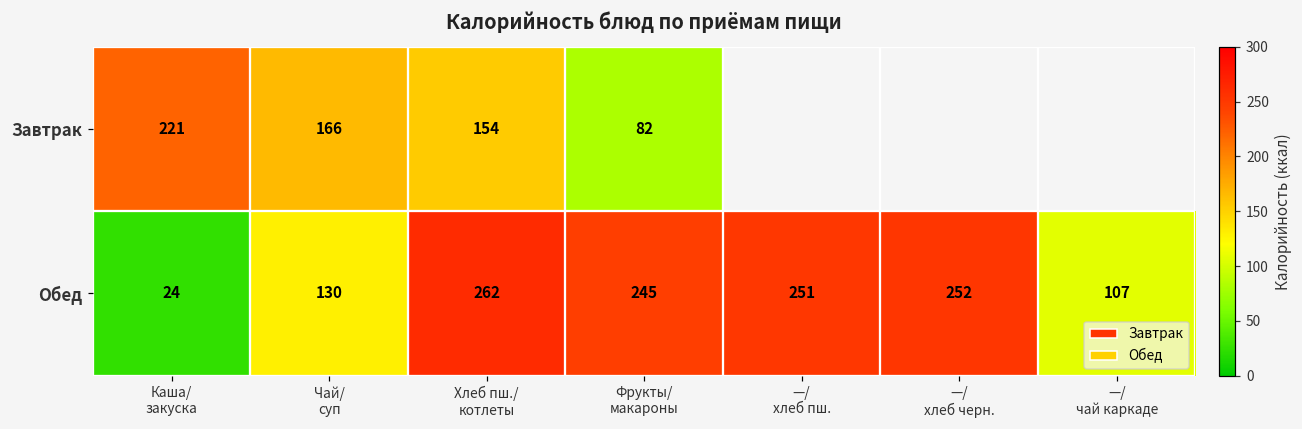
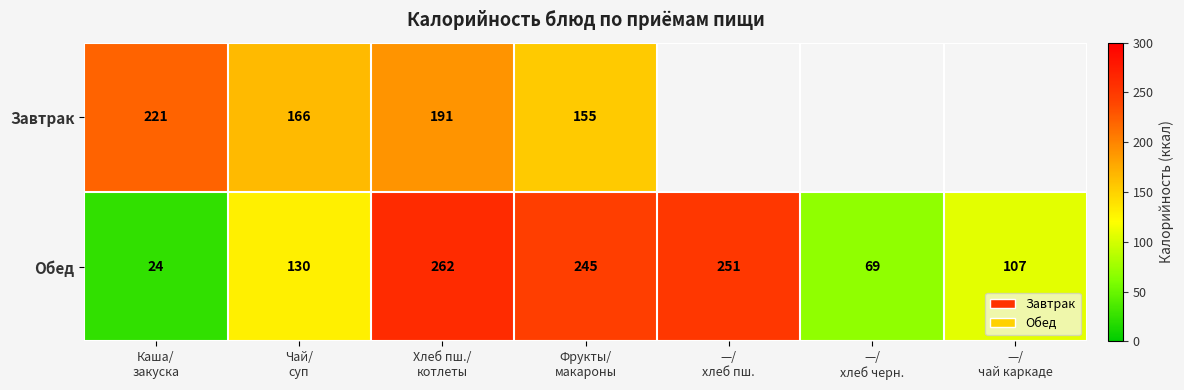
  {
    "Завтрак": {
      "Каша/ закуска": 221,
      "Чай/ суп": 166,
-     "Хлеб пш./ котлеты": 154,
-     "Фрукты/ макароны": 82
+     "Хлеб пш./ котлеты": 191,
+     "Фрукты/ макароны": 155
    },
    "Обед": {
      "Каша/ закуска": 24,
      "Чай/ суп": 130,
      "Хлеб пш./ котлеты": 262,
      "Фрукты/ макароны": 245,
      "—/ хлеб пш.": 251,
-     "—/ хлеб черн.": 252,
+     "—/ хлеб черн.": 69,
      "—/ чай каркаде": 107
    }
  }
